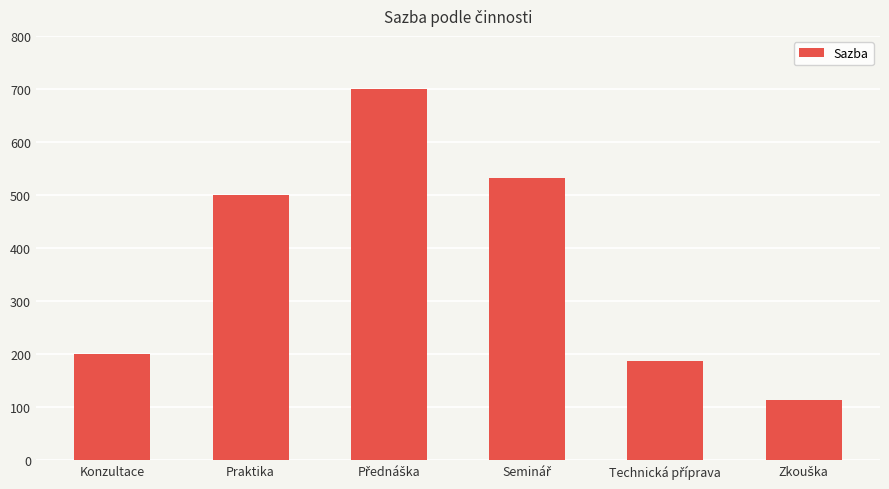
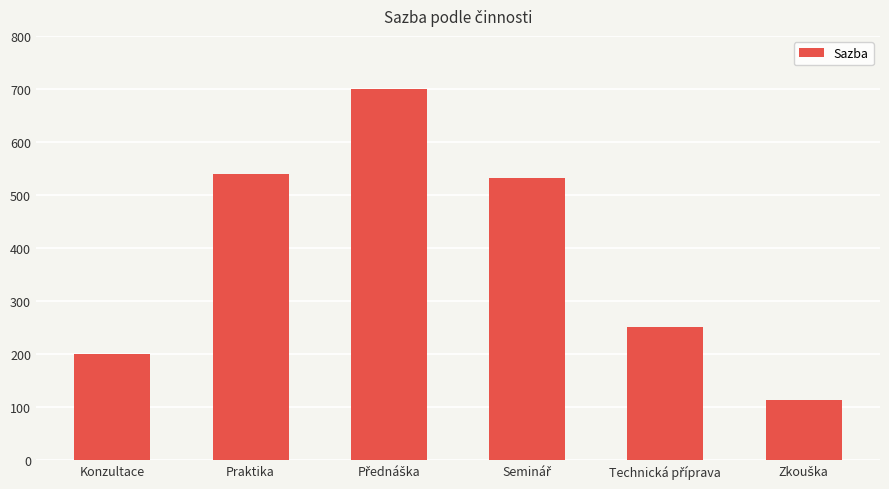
  {
    "Konzultace": 200,
-   "Praktika": 500,
+   "Praktika": 540,
    "Přednáška": 700,
    "Seminář": 530,
-   "Technická příprava": 190,
+   "Technická příprava": 250,
    "Zkouška": 110
  }
